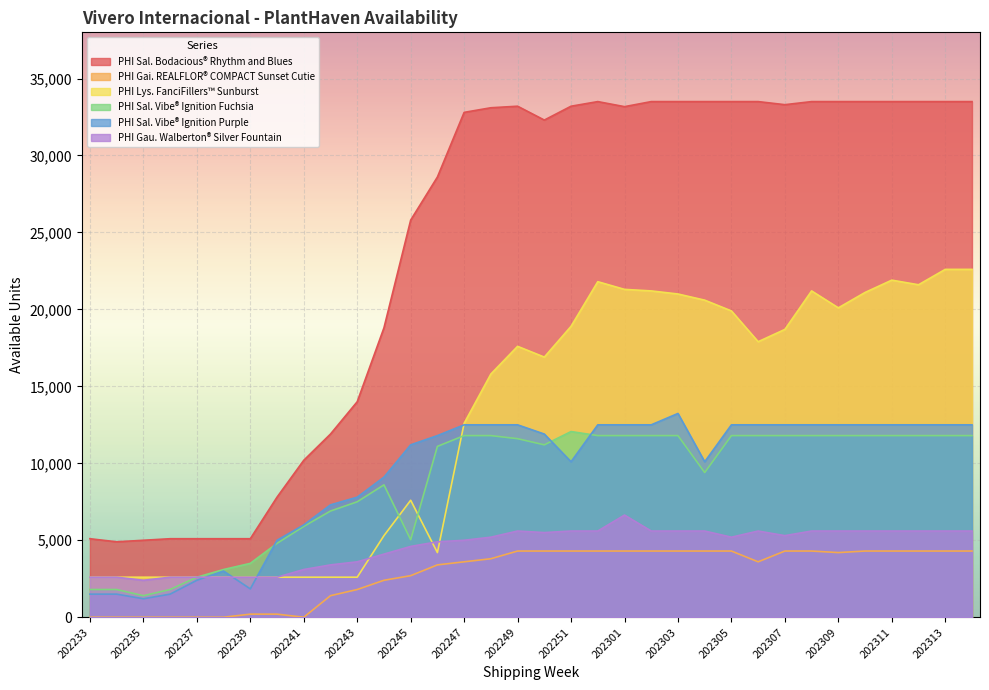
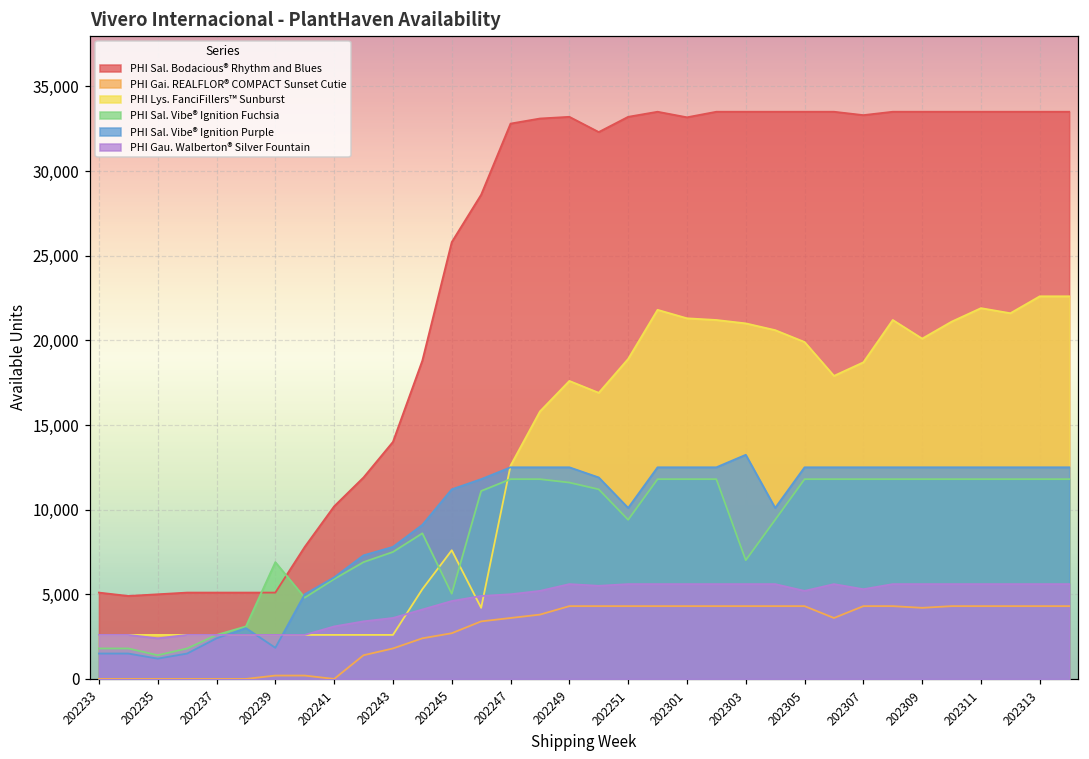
  {
    "PHI Sal. Bodacious® Rhythm and Blues": {
      "202233": "5,100",
      "202235": "5,000",
      "202237": "5,100",
      "202239": "5,100",
      "202241": "10,200",
      "202243": "14,000",
      "202245": "25,800",
      "202247": "32,800",
      "202249": "33,200",
      "202251": "33,200",
      "202301": "33,200",
      "202303": "33,500",
      "202305": "33,500",
      "202307": "33,300",
      "202309": "33,500",
      "202311": "33,500",
      "202313": "33,500"
    },
    "PHI Sal. Vibe® Ignition Fuchsia": {
      "202233": "1,800",
      "202235": "1,400",
-     "202239": "3,500",
+     "202239": "6,900",
      "202243": "7,500",
      "202245": "5,000",
      "202247": "11,800",
      "202249": "11,600",
-     "202251": "12,100",
+     "202251": "9,400",
      "202301": "11,800",
-     "202303": "11,800",
+     "202303": "7,000",
      "202305": "11,800",
      "202307": "11,800",
      "202309": "11,800",
      "202311": "11,800",
      "202313": "11,800"
    },
    "PHI Sal. Vibe® Ignition Purple": {
      "202233": "1,500",
      "202235": "1,200",
      "202237": "2,400",
      "202239": "1,800",
      "202243": "7,800",
      "202245": "11,200",
      "202249": "12,500",
      "202251": "10,100",
      "202301": "12,500",
      "202303": "13,200",
      "202305": "12,500",
      "202307": "12,500",
      "202309": "12,500",
      "202311": "12,500",
      "202313": "12,500"
    },
    "PHI Gau. Walberton® Silver Fountain": {
      "202235": "2,400",
      "202241": "3,100",
      "202243": "3,600",
      "202245": "4,600",
      "202247": "5,000",
      "202249": "5,600",
      "202251": "5,600",
-     "202301": "6,600",
+     "202301": "5,600",
      "202303": "5,600",
      "202305": "5,200",
      "202307": "5,300",
      "202309": "5,600",
      "202311": "5,600",
      "202313": "5,600"
    }
  }
